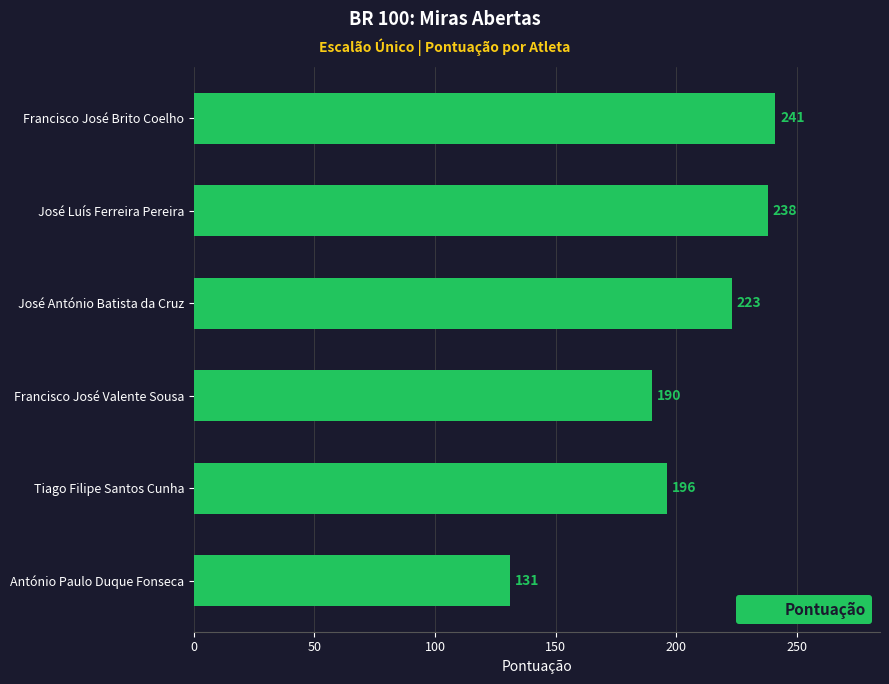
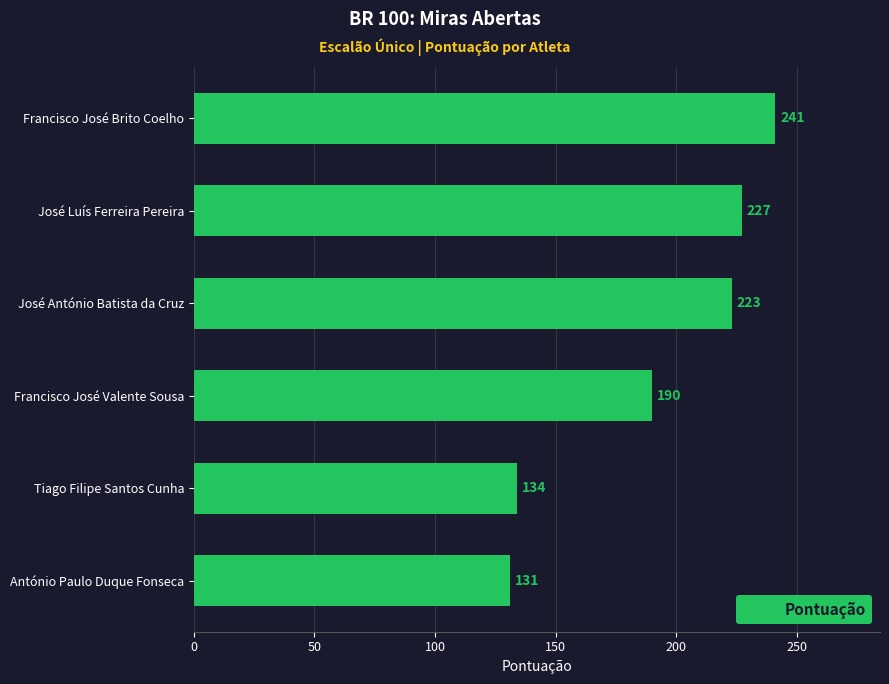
  {
    "Francisco José Brito Coelho": 241,
-   "José Luís Ferreira Pereira": 238,
+   "José Luís Ferreira Pereira": 227,
    "José António Batista da Cruz": 223,
    "Francisco José Valente Sousa": 190,
-   "Tiago Filipe Santos Cunha": 196,
+   "Tiago Filipe Santos Cunha": 134,
    "António Paulo Duque Fonseca": 131
  }
